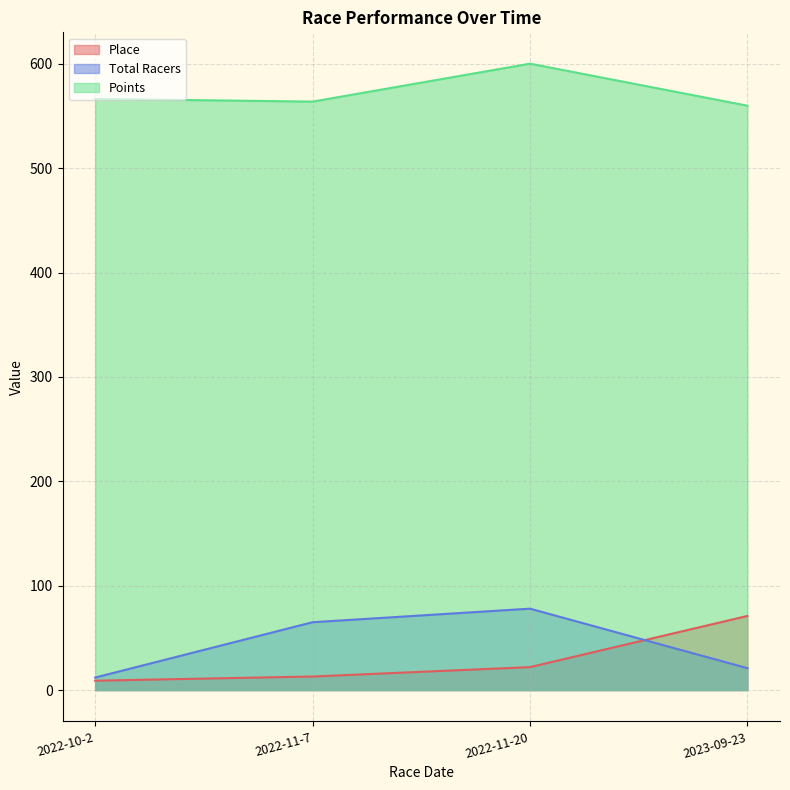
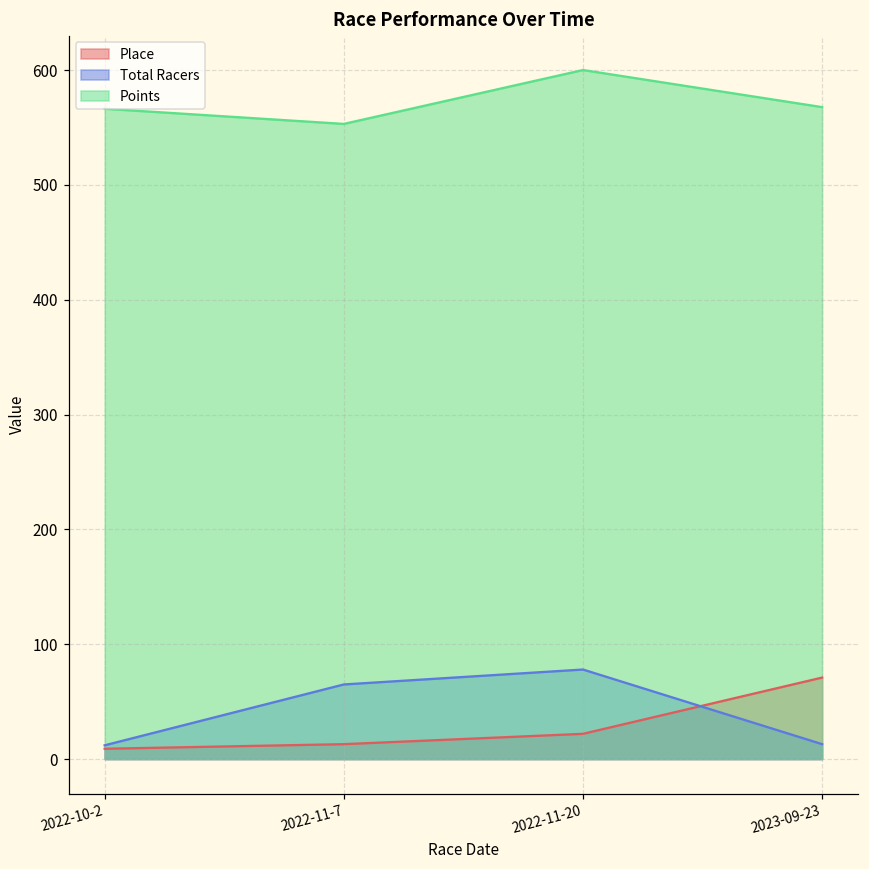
  {
    "Place": {
      "2022-10-2": 9,
      "2022-11-7": 13,
      "2022-11-20": 22,
      "2023-09-23": 71
    },
    "Total Racers": {
      "2022-10-2": 12,
      "2022-11-7": 65,
      "2022-11-20": 78,
-     "2023-09-23": 21
+     "2023-09-23": 13
    },
    "Points": {
-     "2022-11-7": 564,
+     "2022-11-7": 553,
      "2022-11-20": 600,
-     "2023-09-23": 560
+     "2023-09-23": 568
    }
  }
